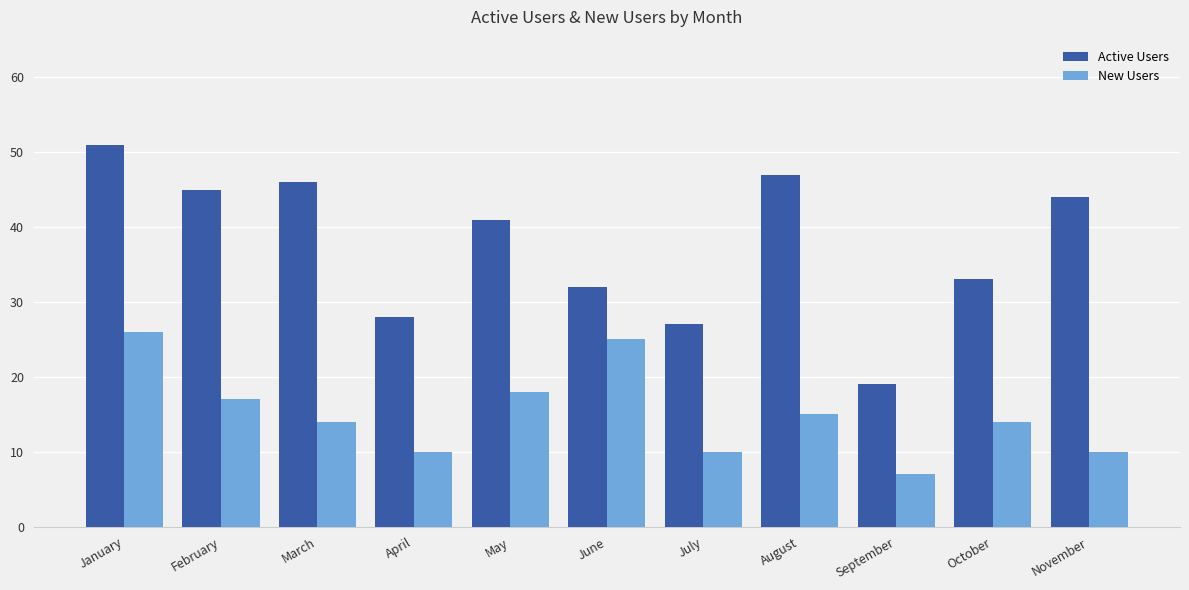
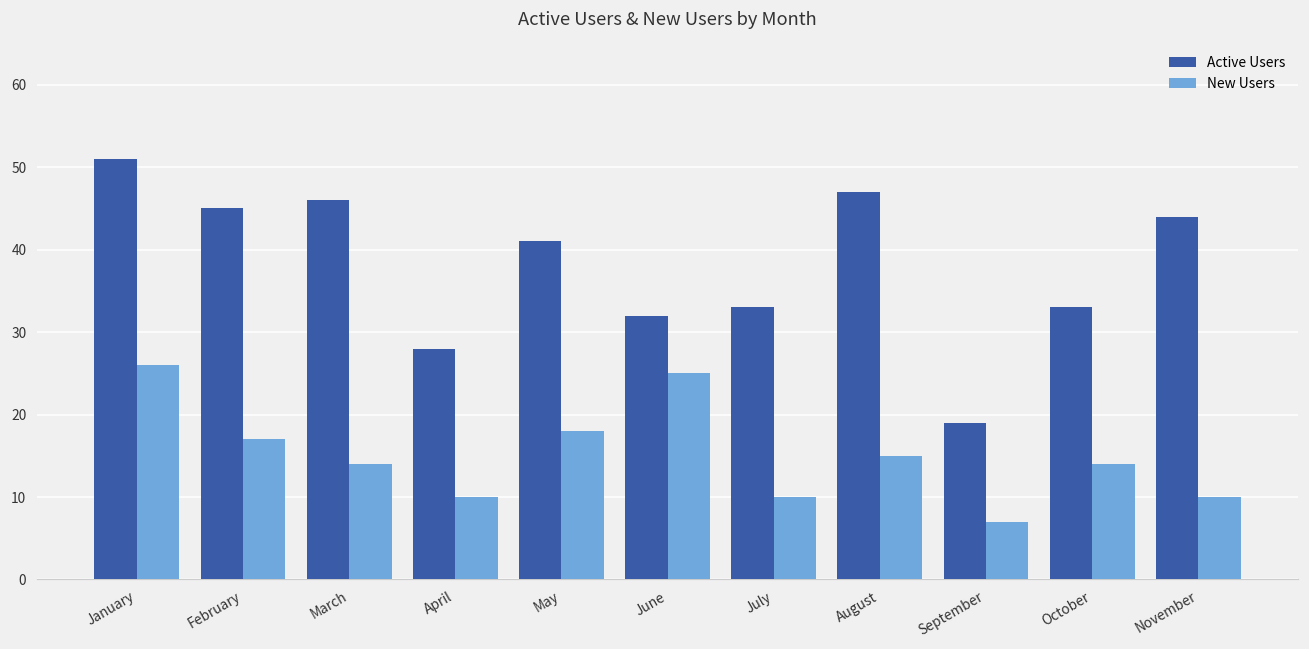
  {
    "Active Users": {
      "January": 51,
      "February": 45,
      "March": 46,
      "April": 28,
      "May": 41,
      "June": 32,
-     "July": 27,
+     "July": 33,
      "August": 47,
      "September": 19,
      "October": 33,
      "November": 44
    },
    "New Users": {
      "January": 26,
      "February": 17,
      "March": 14,
      "April": 10,
      "May": 18,
      "June": 25,
      "July": 10,
      "August": 15,
      "September": 7,
      "October": 14,
      "November": 10
    }
  }
